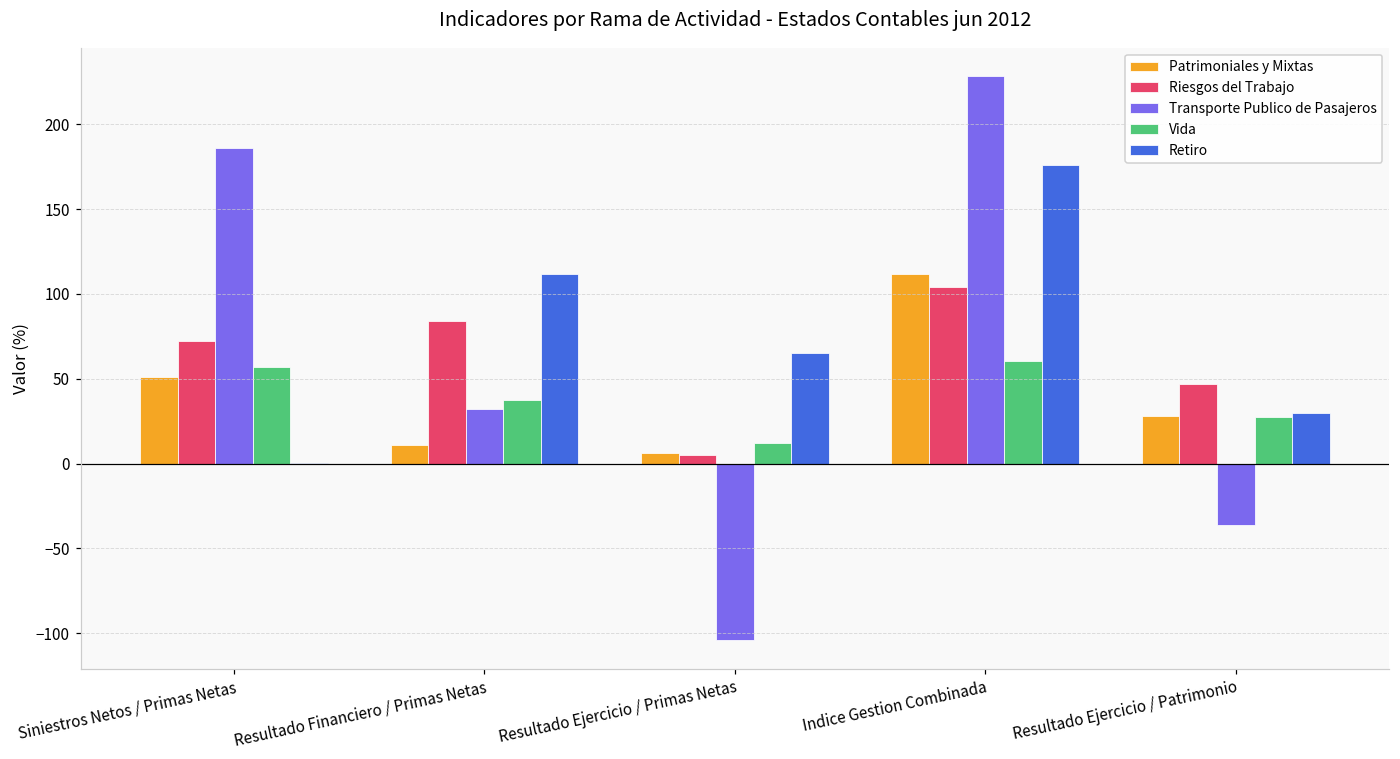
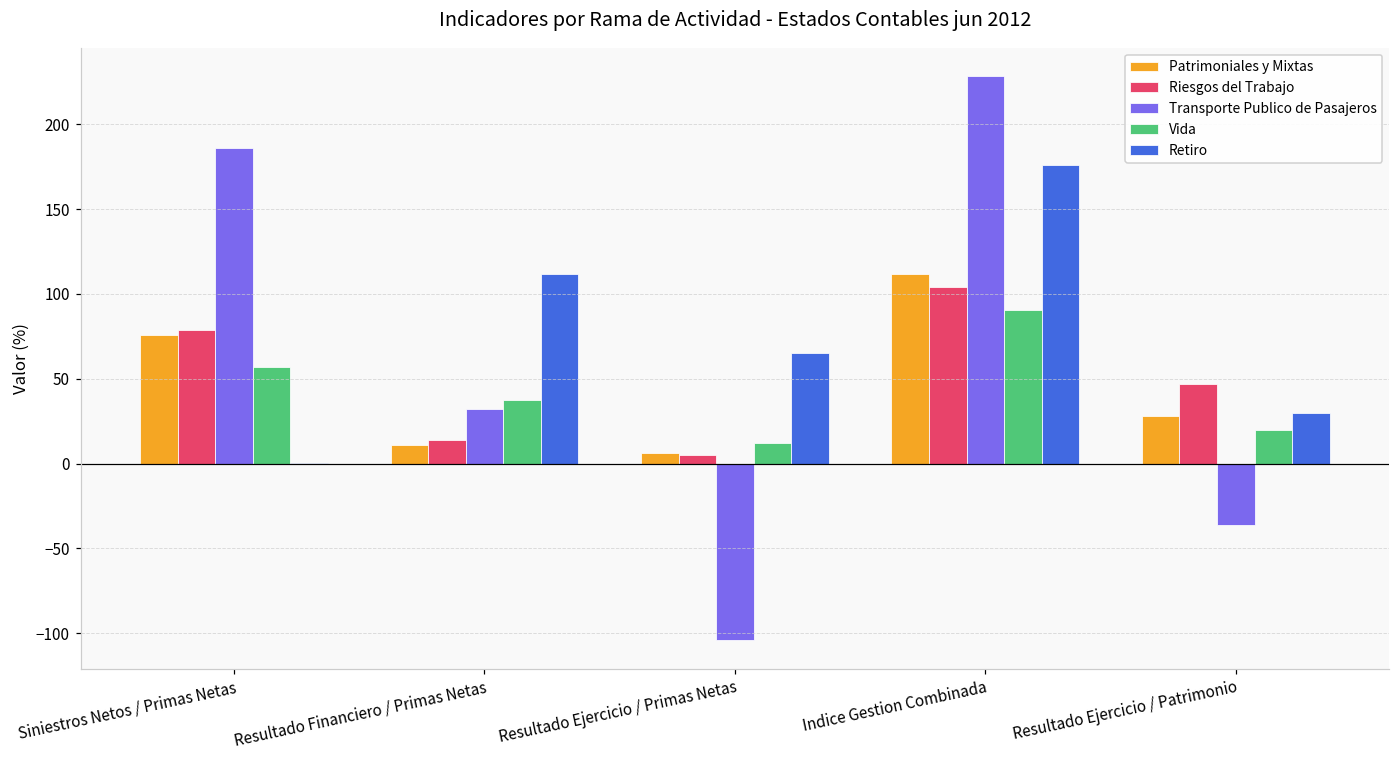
  {
    "Patrimoniales y Mixtas": {
-     "Siniestros Netos / Primas Netas": 51,
+     "Siniestros Netos / Primas Netas": 76,
      "Resultado Financiero / Primas Netas": 11,
      "Resultado Ejercicio / Primas Netas": 6,
      "Indice Gestion Combinada": 112,
      "Resultado Ejercicio / Patrimonio": 28
    },
    "Riesgos del Trabajo": {
-     "Siniestros Netos / Primas Netas": 72,
-     "Resultado Financiero / Primas Netas": 84,
+     "Siniestros Netos / Primas Netas": 79,
+     "Resultado Financiero / Primas Netas": 14,
      "Resultado Ejercicio / Primas Netas": 5,
      "Indice Gestion Combinada": 104,
      "Resultado Ejercicio / Patrimonio": 47
    },
    "Vida": {
      "Siniestros Netos / Primas Netas": 57,
      "Resultado Financiero / Primas Netas": 38,
      "Resultado Ejercicio / Primas Netas": 12,
-     "Indice Gestion Combinada": 61,
-     "Resultado Ejercicio / Patrimonio": 28
+     "Indice Gestion Combinada": 91,
+     "Resultado Ejercicio / Patrimonio": 20
    }
  }
